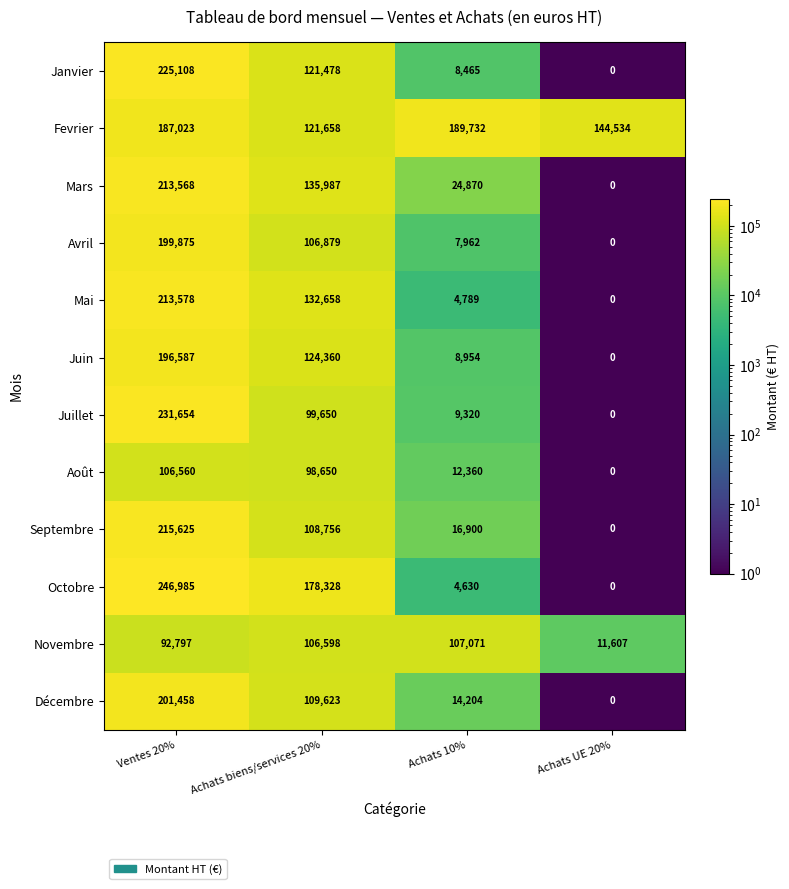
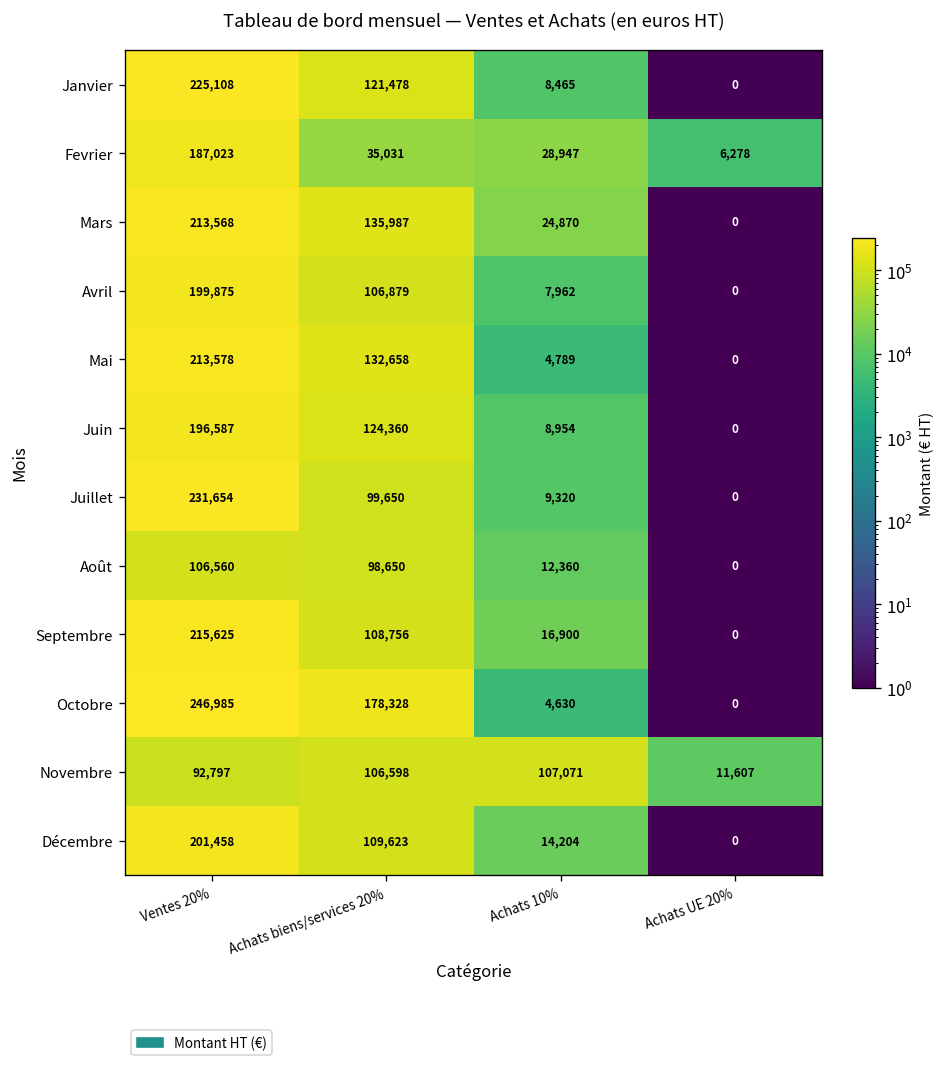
  {
    "Janvier": {
      "Ventes 20%": "225,108",
      "Achats biens/services 20%": "121,478",
      "Achats 10%": "8,465",
      "Achats UE 20%": "0"
    },
    "Fevrier": {
      "Ventes 20%": "187,023",
-     "Achats biens/services 20%": "121,658",
-     "Achats 10%": "189,732",
-     "Achats UE 20%": "144,534"
+     "Achats biens/services 20%": "35,031",
+     "Achats 10%": "28,947",
+     "Achats UE 20%": "6,278"
    },
    "Mars": {
      "Ventes 20%": "213,568",
      "Achats biens/services 20%": "135,987",
      "Achats 10%": "24,870",
      "Achats UE 20%": "0"
    },
    "Avril": {
      "Ventes 20%": "199,875",
      "Achats biens/services 20%": "106,879",
      "Achats 10%": "7,962",
      "Achats UE 20%": "0"
    },
    "Mai": {
      "Ventes 20%": "213,578",
      "Achats biens/services 20%": "132,658",
      "Achats 10%": "4,789",
      "Achats UE 20%": "0"
    },
    "Juin": {
      "Ventes 20%": "196,587",
      "Achats biens/services 20%": "124,360",
      "Achats 10%": "8,954",
      "Achats UE 20%": "0"
    },
    "Juillet": {
      "Ventes 20%": "231,654",
      "Achats biens/services 20%": "99,650",
      "Achats 10%": "9,320",
      "Achats UE 20%": "0"
    },
    "Août": {
      "Ventes 20%": "106,560",
      "Achats biens/services 20%": "98,650",
      "Achats 10%": "12,360",
      "Achats UE 20%": "0"
    },
    "Septembre": {
      "Ventes 20%": "215,625",
      "Achats biens/services 20%": "108,756",
      "Achats 10%": "16,900",
      "Achats UE 20%": "0"
    },
    "Octobre": {
      "Ventes 20%": "246,985",
      "Achats biens/services 20%": "178,328",
      "Achats 10%": "4,630",
      "Achats UE 20%": "0"
    },
    "Novembre": {
      "Ventes 20%": "92,797",
      "Achats biens/services 20%": "106,598",
      "Achats 10%": "107,071",
      "Achats UE 20%": "11,607"
    },
    "Décembre": {
      "Ventes 20%": "201,458",
      "Achats biens/services 20%": "109,623",
      "Achats 10%": "14,204",
      "Achats UE 20%": "0"
    }
  }
